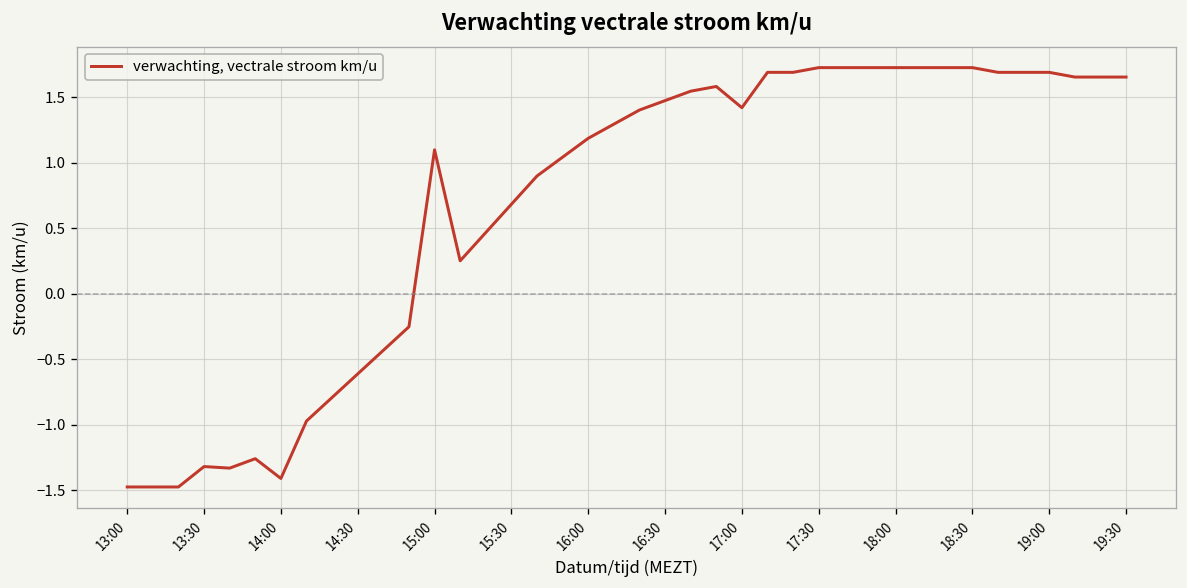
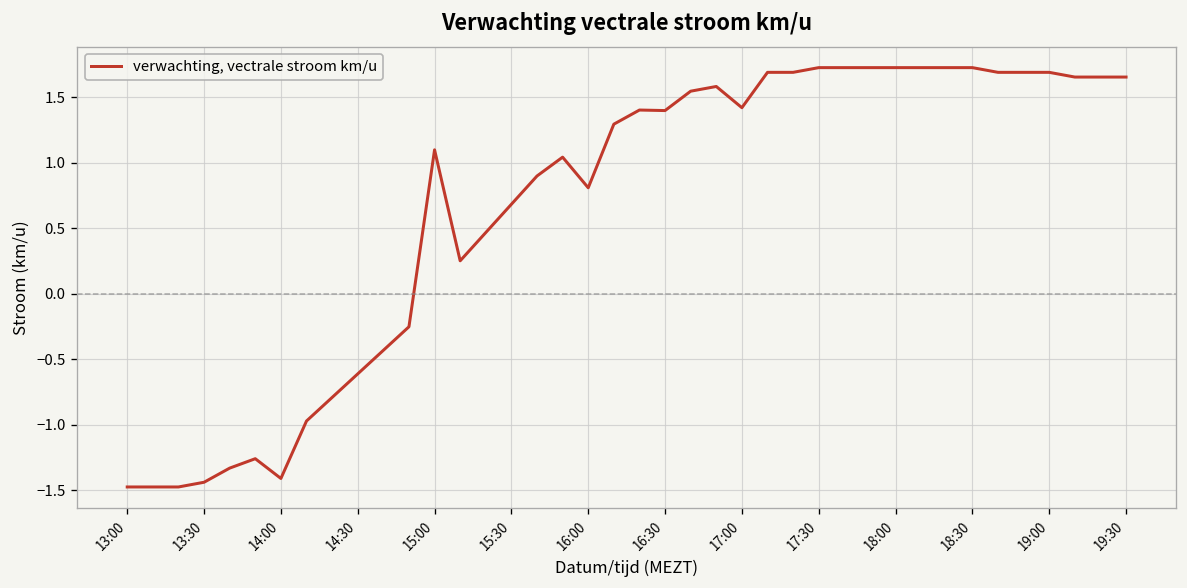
  {
    "13:00": -1.48,
-   "13:30": -1.32,
+   "13:30": -1.44,
    "14:00": -1.41,
    "14:30": -0.61,
    "15:00": 1.10,
    "15:30": 0.68,
-   "16:00": 1.19,
-   "16:30": 1.48,
+   "16:00": 0.81,
+   "16:30": 1.40,
    "17:00": 1.42,
    "17:30": 1.73,
    "18:00": 1.73,
    "18:30": 1.73,
    "19:00": 1.69,
    "19:30": 1.66
  }
